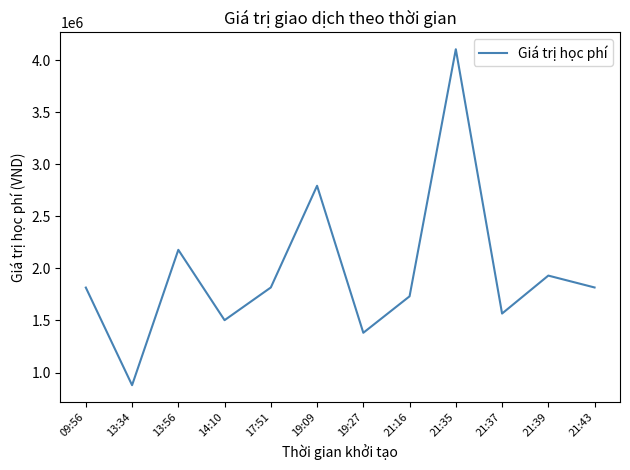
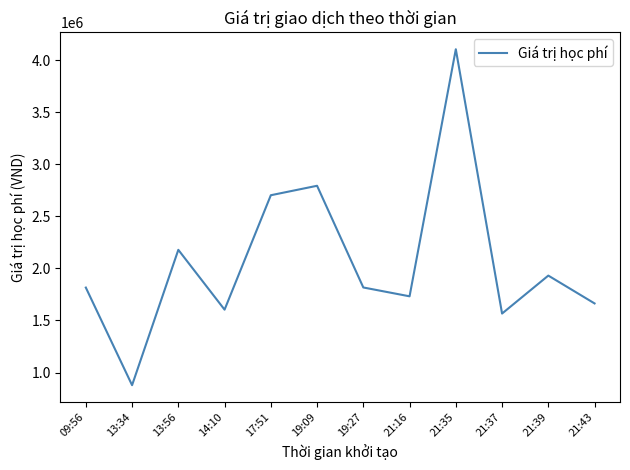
  {
    "09:56": 1820000,
    "13:34": 880000,
    "13:56": 2180000,
-   "14:10": 1500000,
-   "17:51": 1820000,
+   "14:10": 1600000,
+   "17:51": 2700000,
    "19:09": 2790000,
-   "19:27": 1380000,
+   "19:27": 1820000,
    "21:16": 1730000,
    "21:35": 4100000,
    "21:37": 1570000,
    "21:39": 1930000,
-   "21:43": 1820000
+   "21:43": 1660000
  }
